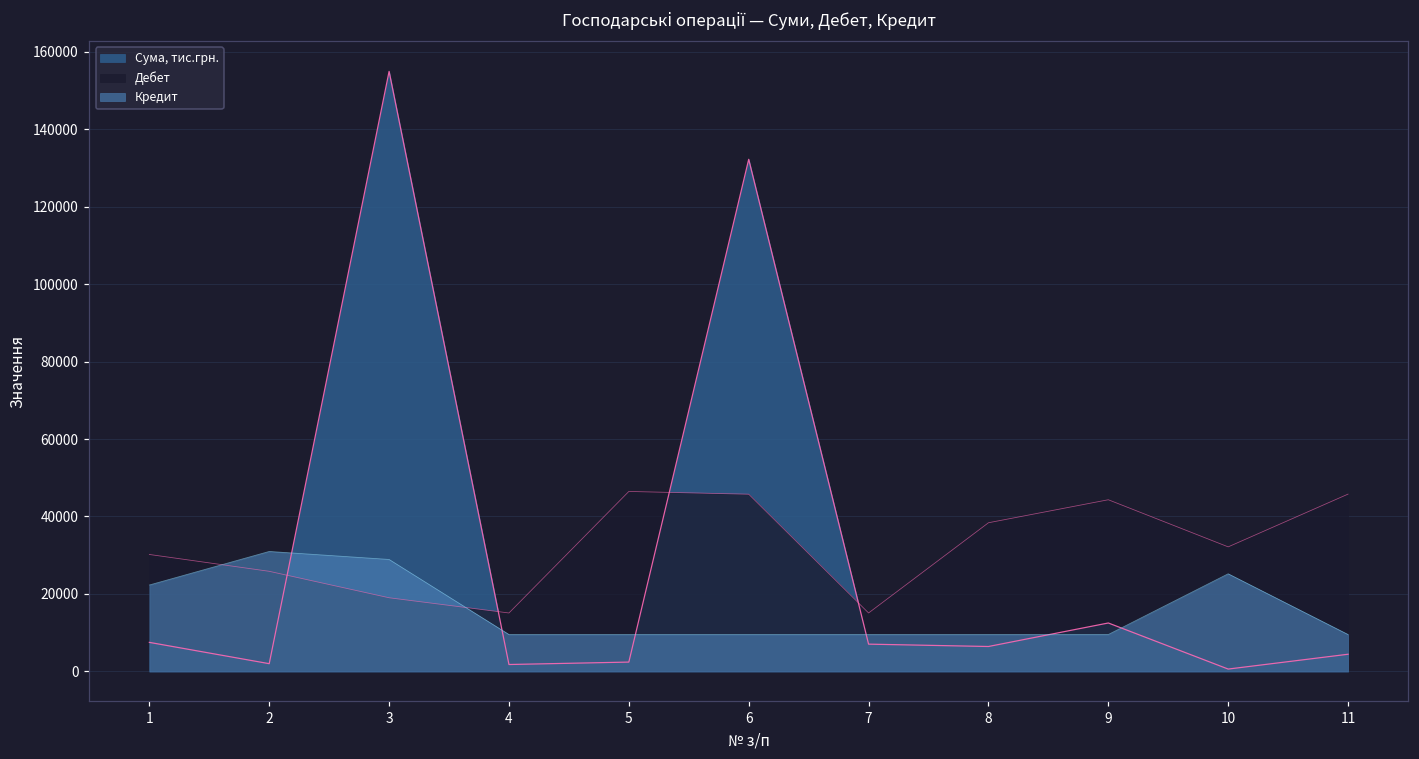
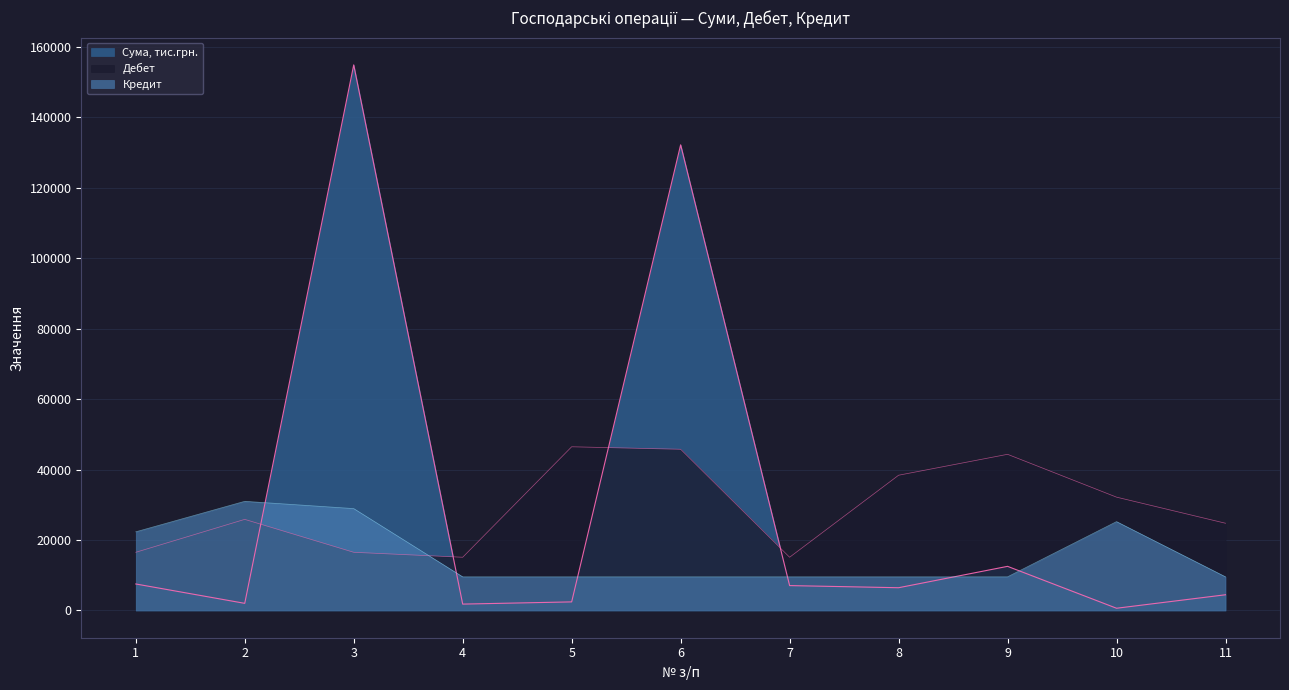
  {
    "Дебет": {
-     "1": 30000,
+     "1": 17000,
      "2": 26000,
-     "3": 19000,
+     "3": 17000,
      "4": 15000,
      "5": 46000,
      "6": 46000,
      "7": 15000,
      "8": 38000,
      "9": 44000,
      "10": 32000,
-     "11": 46000
+     "11": 25000
    }
  }
